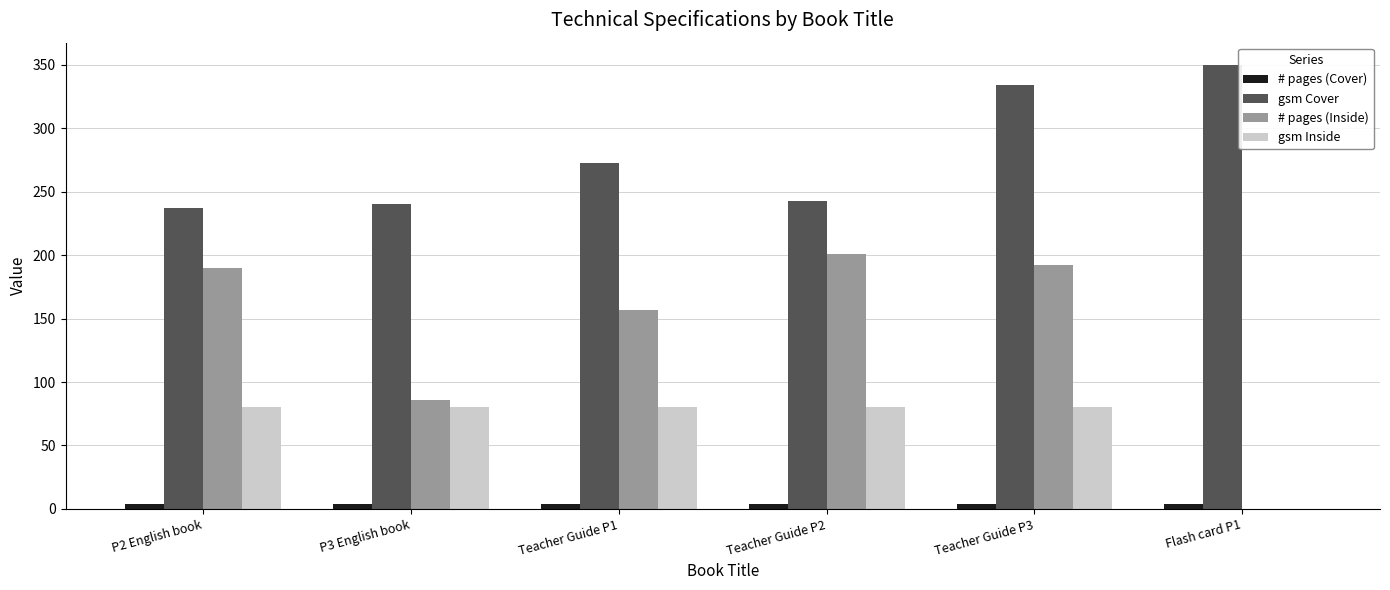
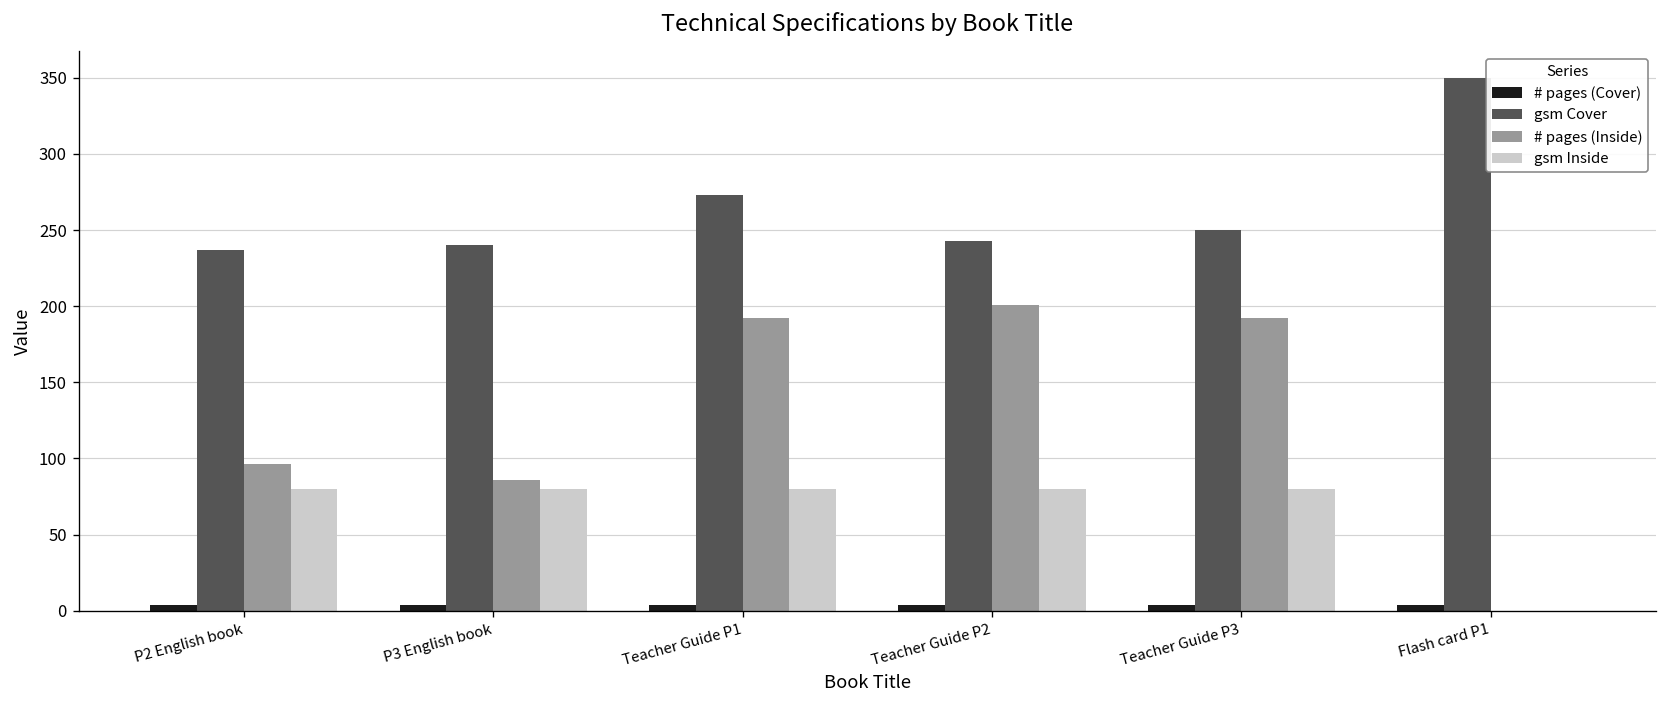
  {
    "# pages (Cover)": {
      "P2 English book": 4,
      "P3 English book": 4,
      "Teacher Guide P1": 4,
      "Teacher Guide P2": 4,
      "Teacher Guide P3": 4,
      "Flash card P1": 4
    },
    "gsm Cover": {
      "P2 English book": 237,
      "P3 English book": 240,
      "Teacher Guide P1": 273,
      "Teacher Guide P2": 243,
-     "Teacher Guide P3": 334,
+     "Teacher Guide P3": 250,
      "Flash card P1": 350
    },
    "# pages (Inside)": {
-     "P2 English book": 190,
+     "P2 English book": 96,
      "P3 English book": 86,
-     "Teacher Guide P1": 157,
+     "Teacher Guide P1": 192,
      "Teacher Guide P2": 201,
      "Teacher Guide P3": 192,
      "Flash card P1": 0
    },
    "gsm Inside": {
      "P2 English book": 80,
      "P3 English book": 80,
      "Teacher Guide P1": 80,
      "Teacher Guide P2": 80,
      "Teacher Guide P3": 80,
      "Flash card P1": 0
    }
  }
